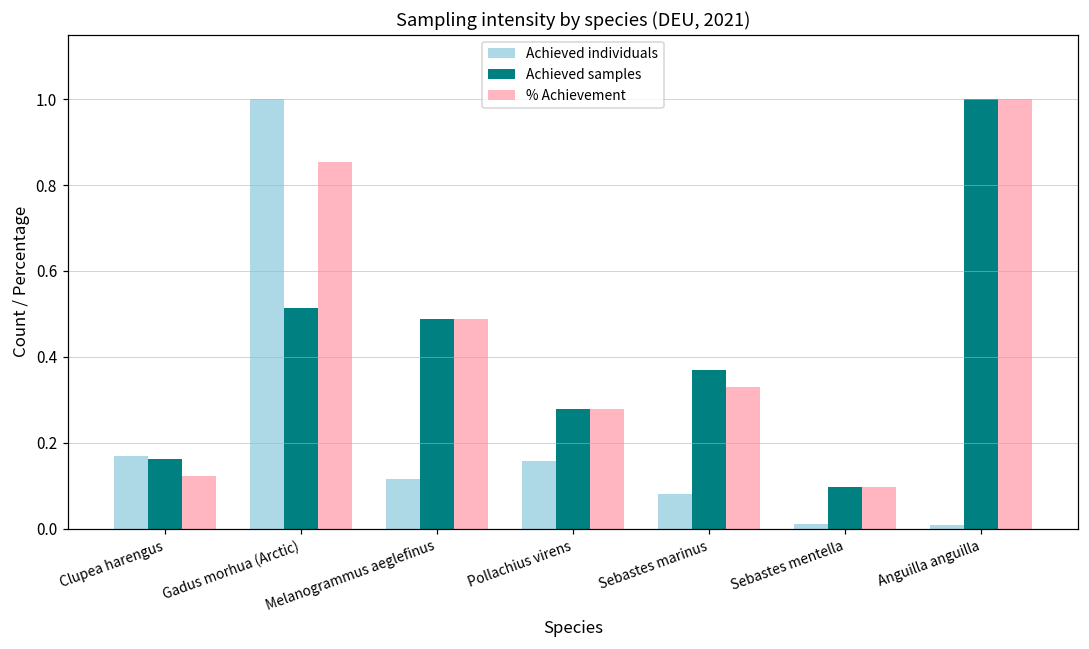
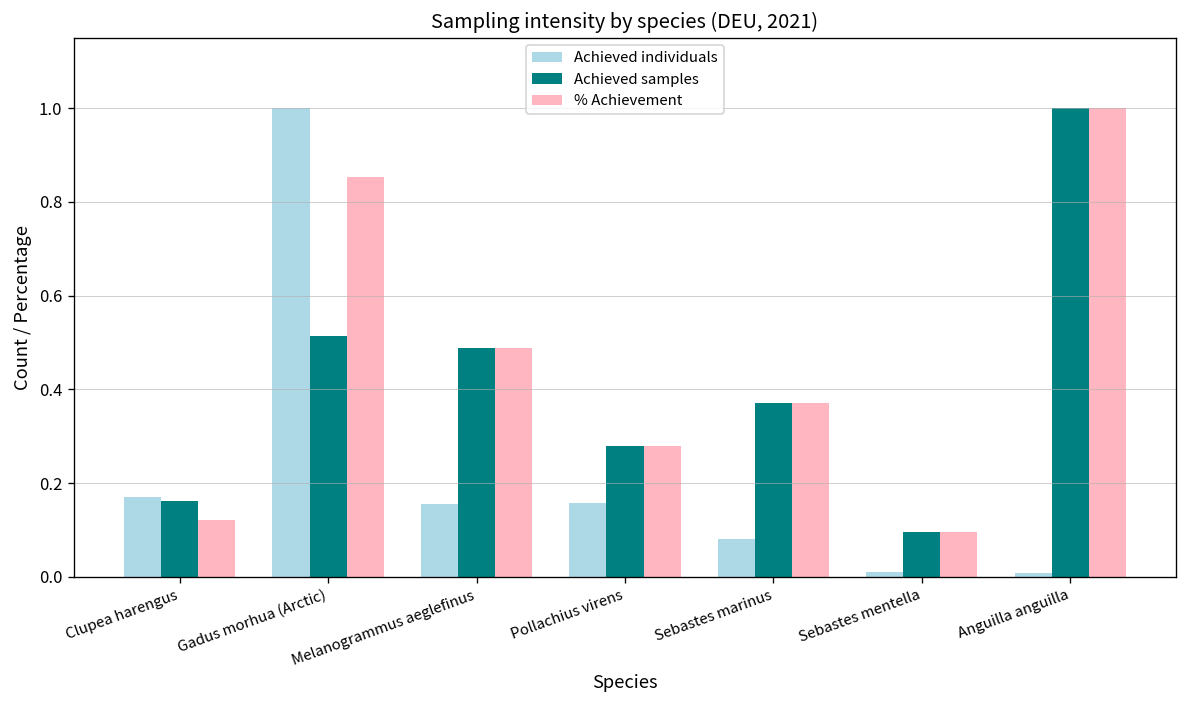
  {
    "Achieved individuals": {
      "Clupea harengus": 0.17,
      "Gadus morhua (Arctic)": 1.00,
-     "Melanogrammus aeglefinus": 0.11,
+     "Melanogrammus aeglefinus": 0.16,
      "Pollachius virens": 0.16,
      "Sebastes marinus": 0.08,
      "Sebastes mentella": 0.01,
      "Anguilla anguilla": 0.01
    },
    "Achieved samples": {
      "Clupea harengus": 0.16,
      "Gadus morhua (Arctic)": 0.51,
      "Melanogrammus aeglefinus": 0.49,
      "Pollachius virens": 0.28,
      "Sebastes marinus": 0.37,
      "Sebastes mentella": 0.10,
      "Anguilla anguilla": 1.00
    },
    "% Achievement": {
      "Clupea harengus": 0.12,
      "Gadus morhua (Arctic)": 0.85,
      "Melanogrammus aeglefinus": 0.49,
      "Pollachius virens": 0.28,
-     "Sebastes marinus": 0.33,
+     "Sebastes marinus": 0.37,
      "Sebastes mentella": 0.10,
      "Anguilla anguilla": 1.00
    }
  }
